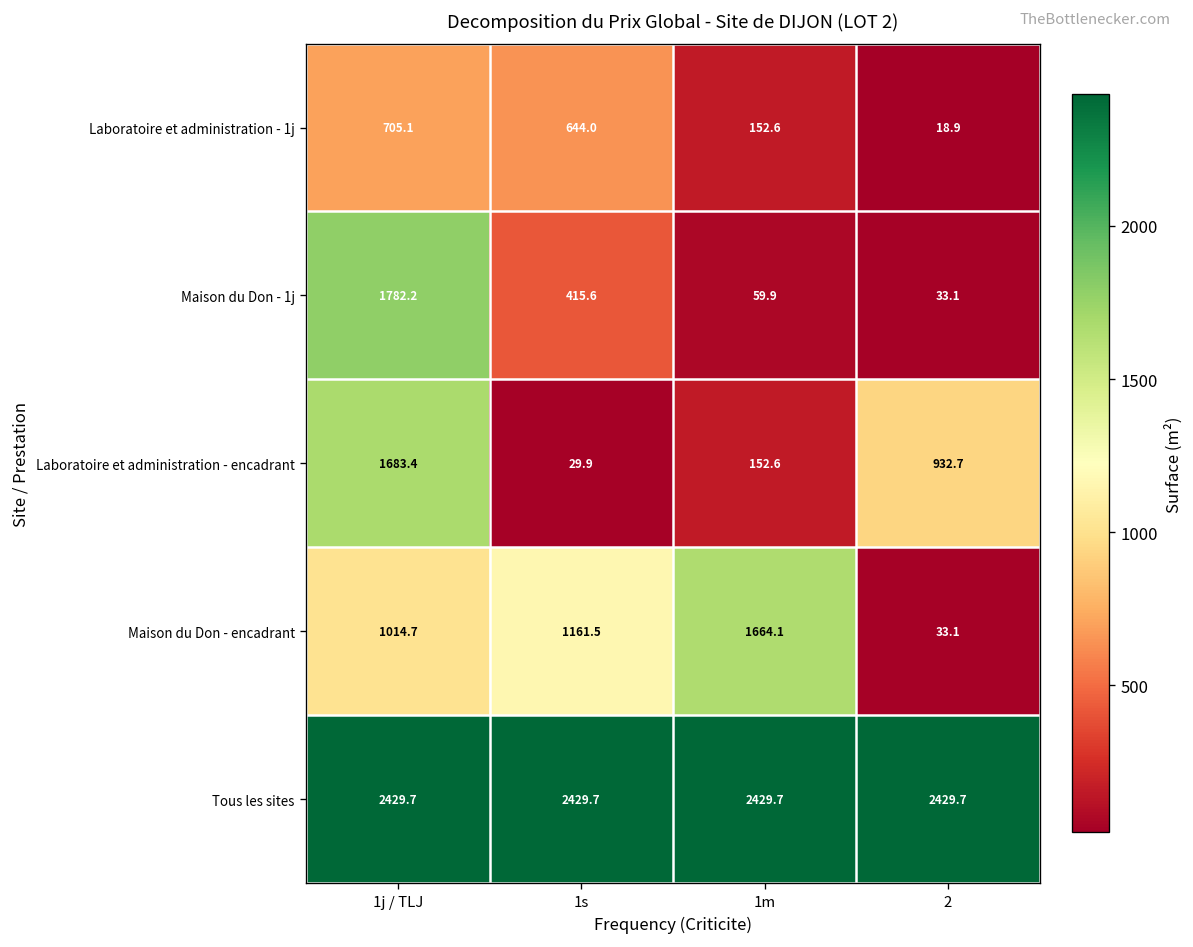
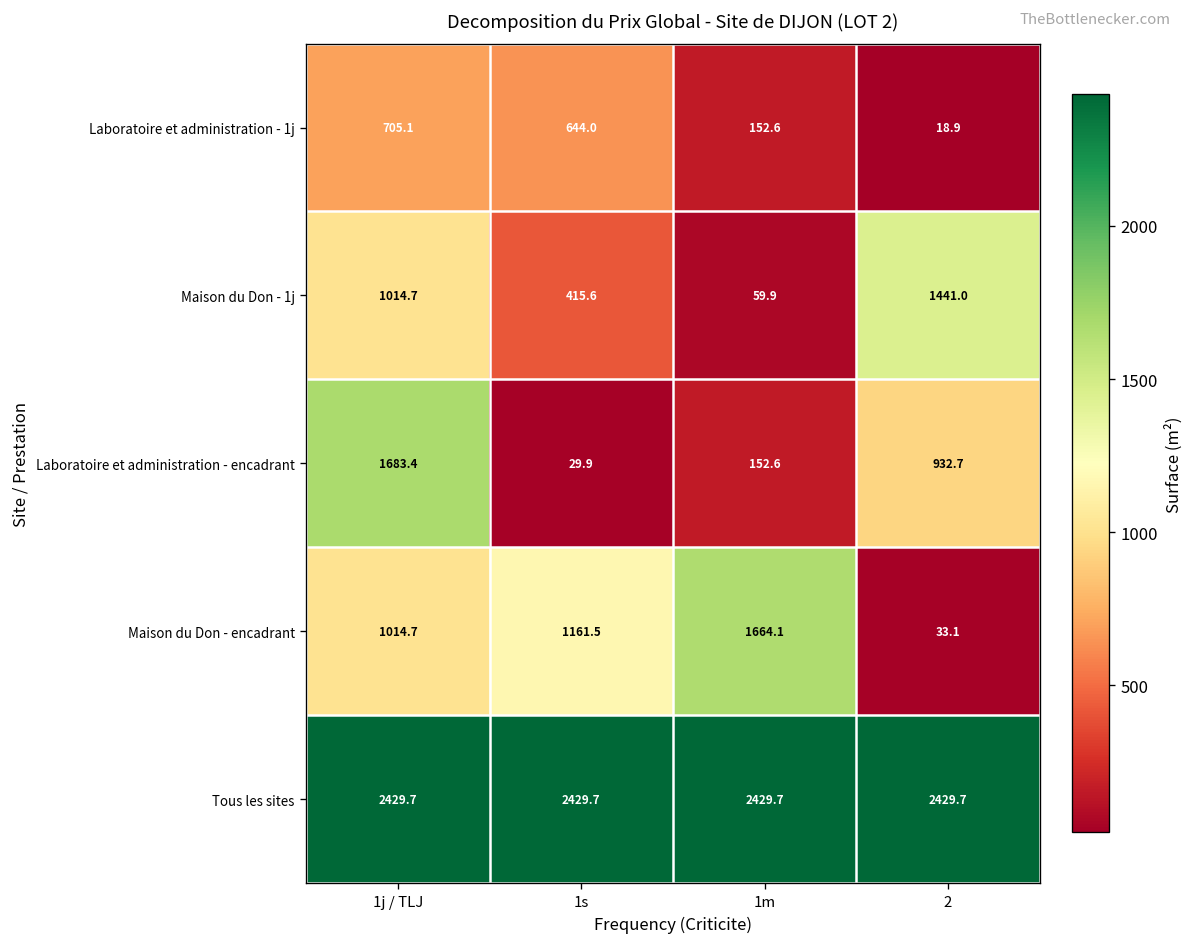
  {
    "Laboratoire et administration - 1j": {
      "1j / TLJ": 705.1,
      "1s": 644.0,
      "1m": 152.6,
      "2": 18.9
    },
    "Maison du Don - 1j": {
-     "1j / TLJ": 1782.2,
+     "1j / TLJ": 1014.7,
      "1s": 415.6,
      "1m": 59.9,
-     "2": 33.1
+     "2": 1441.0
    },
    "Laboratoire et administration - encadrant": {
      "1j / TLJ": 1683.4,
      "1s": 29.9,
      "1m": 152.6,
      "2": 932.7
    },
    "Maison du Don - encadrant": {
      "1j / TLJ": 1014.7,
      "1s": 1161.5,
      "1m": 1664.1,
      "2": 33.1
    },
    "Tous les sites": {
      "1j / TLJ": 2429.7,
      "1s": 2429.7,
      "1m": 2429.7,
      "2": 2429.7
    }
  }
